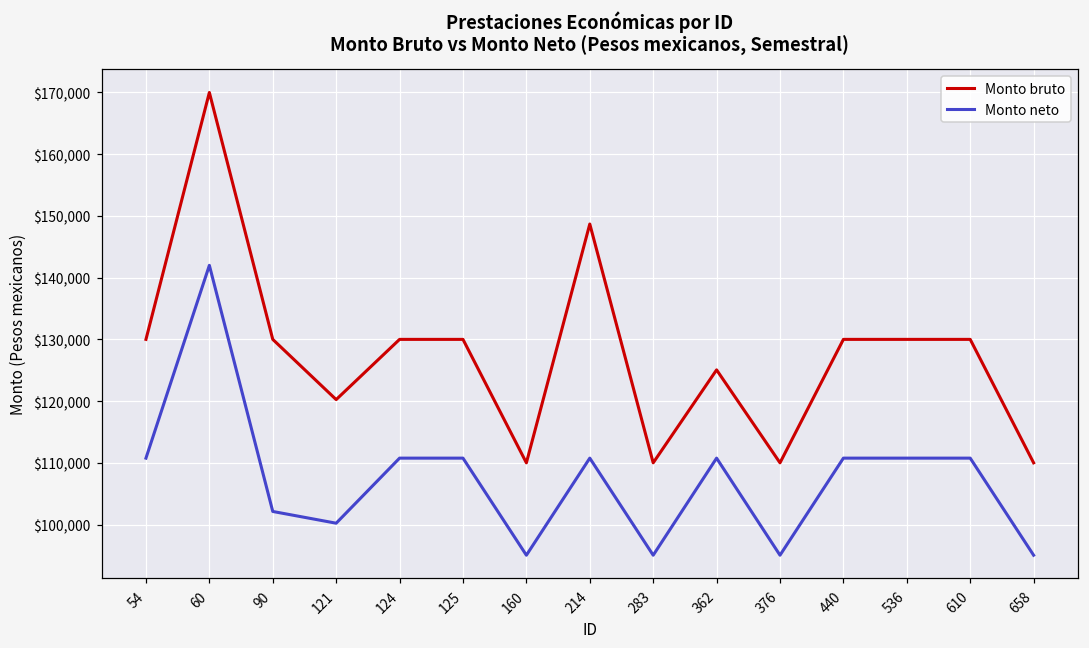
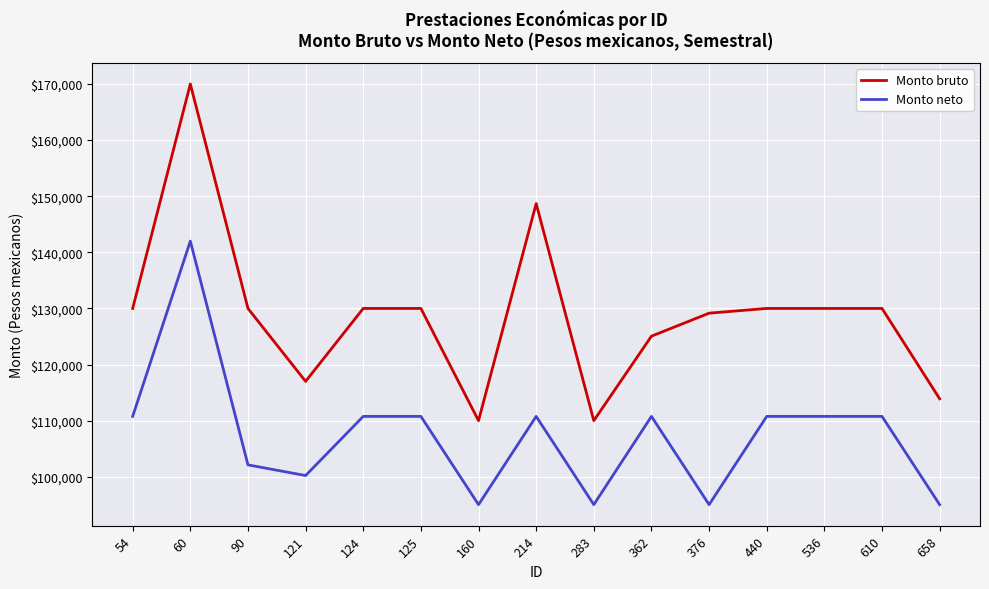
  {
    "Monto bruto": {
      "54": "$130,000",
      "60": "$170,000",
      "90": "$130,000",
-     "121": "$120,000",
+     "121": "$117,000",
      "124": "$130,000",
      "125": "$130,000",
      "160": "$110,000",
      "214": "$149,000",
      "283": "$110,000",
      "362": "$125,000",
-     "376": "$110,000",
+     "376": "$129,000",
      "440": "$130,000",
      "536": "$130,000",
      "610": "$130,000",
-     "658": "$110,000"
+     "658": "$114,000"
    },
    "Monto neto": {
      "54": "$111,000",
      "60": "$142,000",
      "90": "$102,000",
      "121": "$100,000",
      "124": "$111,000",
      "125": "$111,000",
      "160": "$95,000",
      "214": "$111,000",
      "283": "$95,000",
      "362": "$111,000",
      "376": "$95,000",
      "440": "$111,000",
      "536": "$111,000",
      "610": "$111,000",
      "658": "$95,000"
    }
  }
